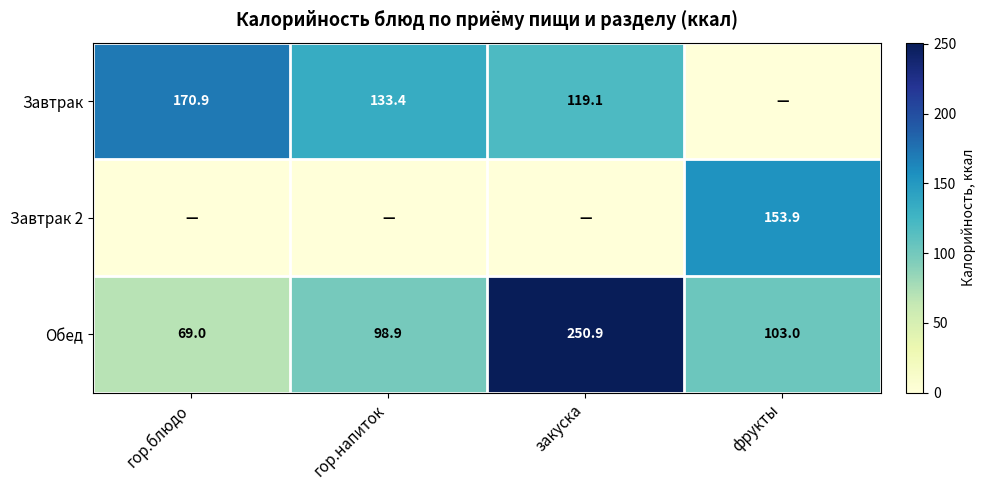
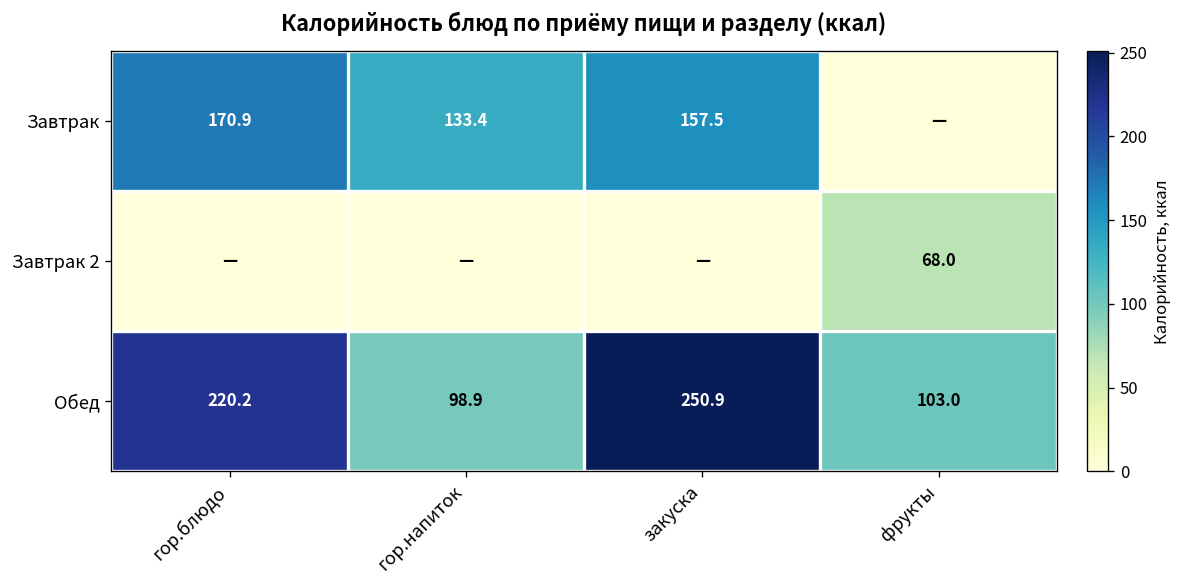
  {
    "Завтрак": {
      "гор.блюдо": 170.9,
      "гор.напиток": 133.4,
-     "закуска": 119.1
+     "закуска": 157.5
    },
    "Завтрак 2": {
-     "фрукты": 153.9
+     "фрукты": 68.0
    },
    "Обед": {
-     "гор.блюдо": 69.0,
+     "гор.блюдо": 220.2,
      "гор.напиток": 98.9,
      "закуска": 250.9,
      "фрукты": 103.0
    }
  }
